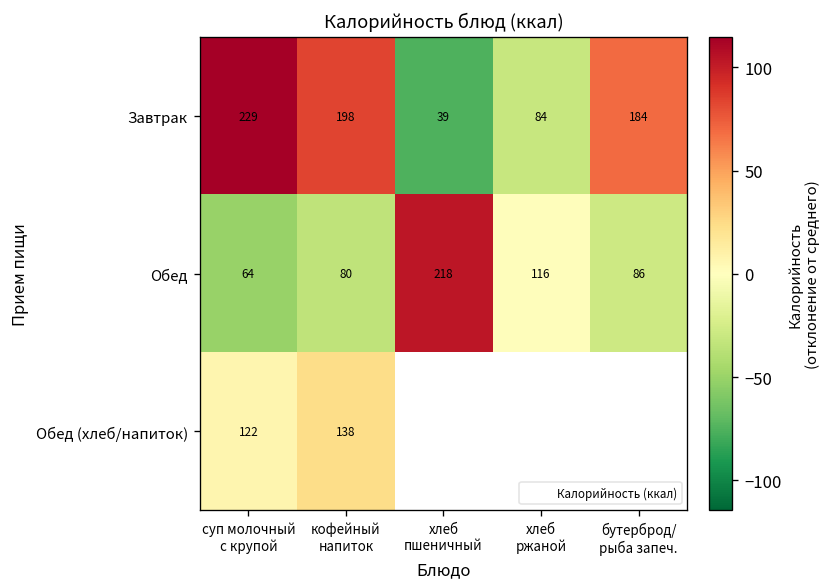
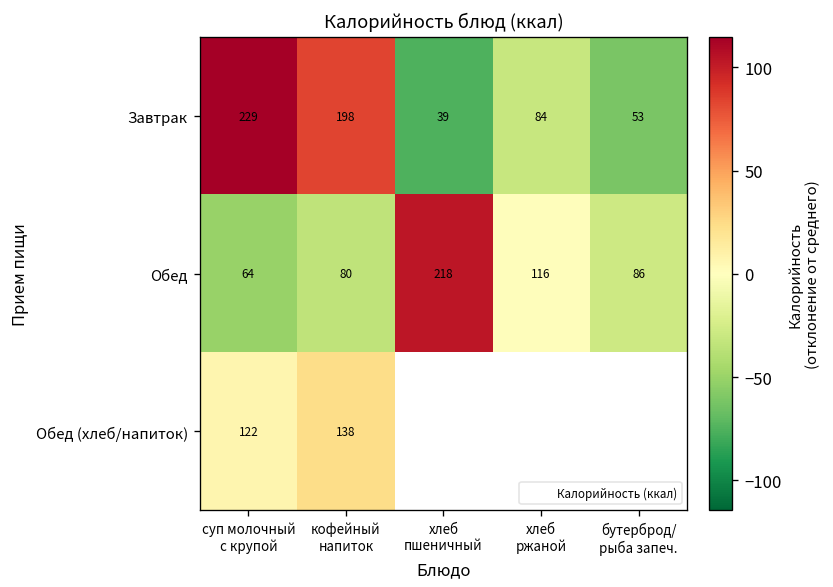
  {
    "Завтрак": {
      "суп молочный с крупой": 229,
      "кофейный напиток": 198,
      "хлеб пшеничный": 39,
      "хлеб ржаной": 84,
-     "бутерброд/ рыба запеч.": 184
+     "бутерброд/ рыба запеч.": 53
    },
    "Обед": {
      "суп молочный с крупой": 64,
      "кофейный напиток": 80,
      "хлеб пшеничный": 218,
      "хлеб ржаной": 116,
      "бутерброд/ рыба запеч.": 86
    },
    "Обед (хлеб/напиток)": {
      "суп молочный с крупой": 122,
      "кофейный напиток": 138
    }
  }
